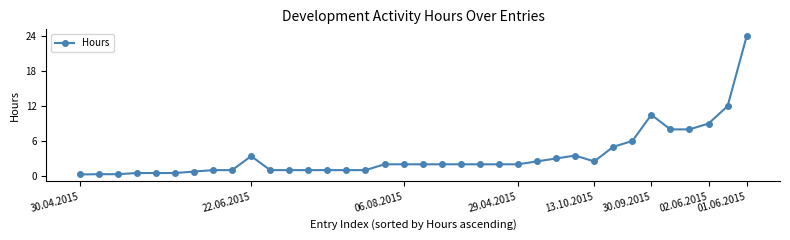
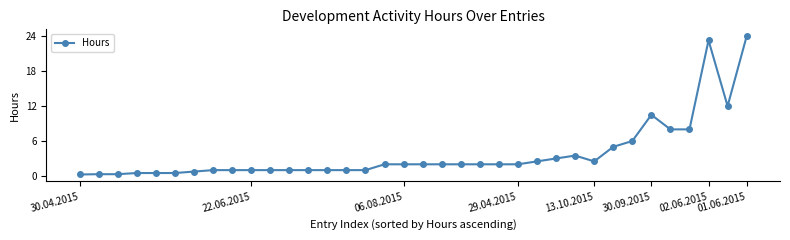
  {
-   "22.06.2015": 3,
+   "22.06.2015": 1,
    "06.08.2015": 2,
    "13.10.2015": 3,
    "30.09.2015": 11,
-   "02.06.2015": 9,
+   "02.06.2015": 23,
    "01.06.2015": 24
  }
